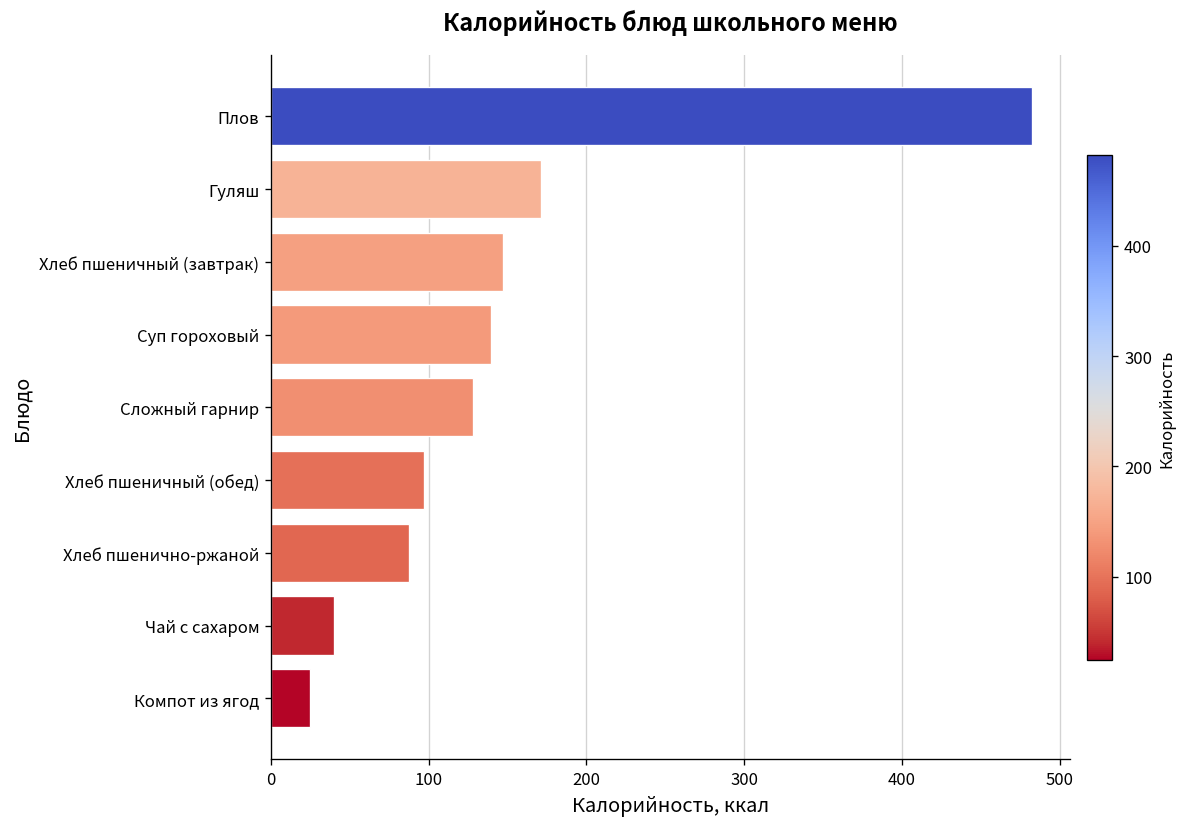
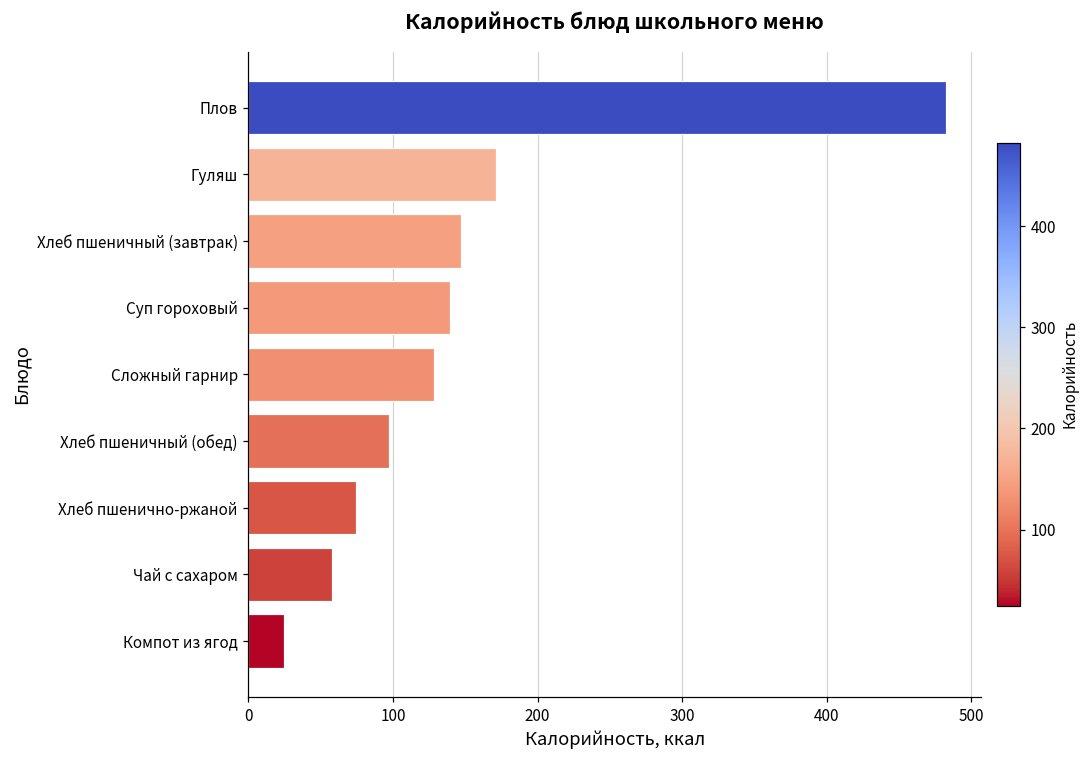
  {
    "Плов": 483,
    "Гуляш": 171,
    "Хлеб пшеничный (завтрак)": 147,
    "Суп гороховый": 140,
    "Сложный гарнир": 128,
    "Хлеб пшеничный (обед)": 97,
-   "Хлеб пшенично-ржаной": 88,
-   "Чай с сахаром": 40,
+   "Хлеб пшенично-ржаной": 75,
+   "Чай с сахаром": 58,
    "Компот из ягод": 25
  }
